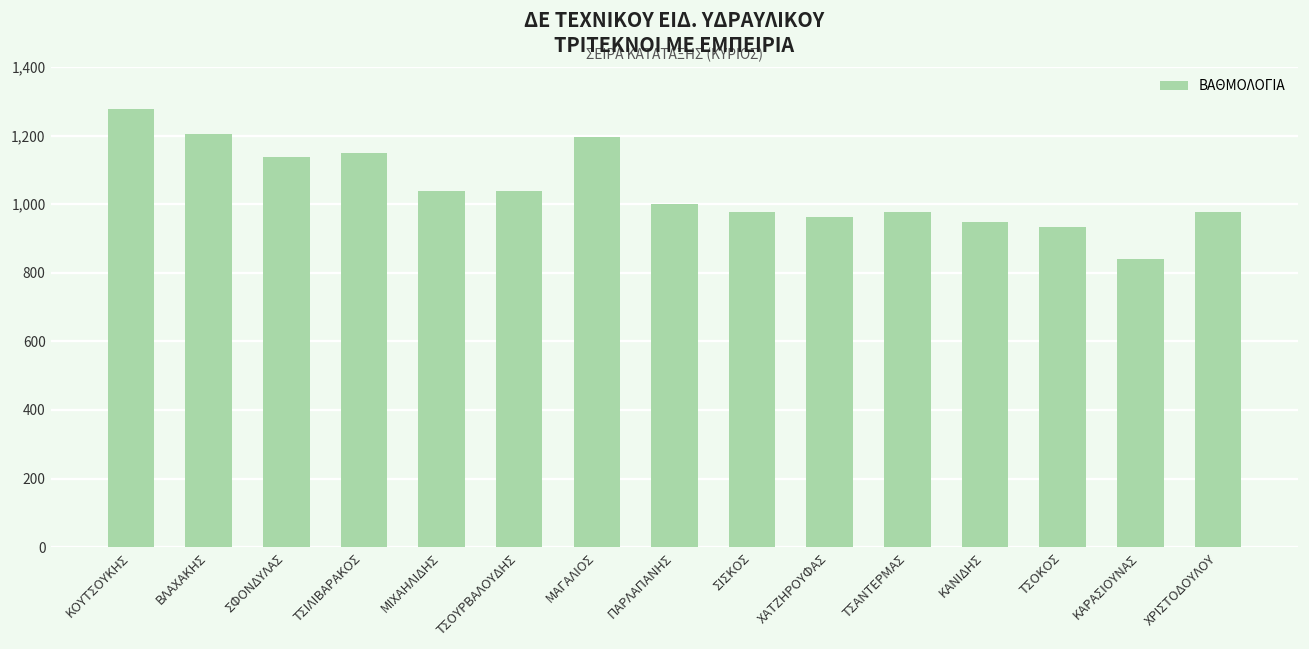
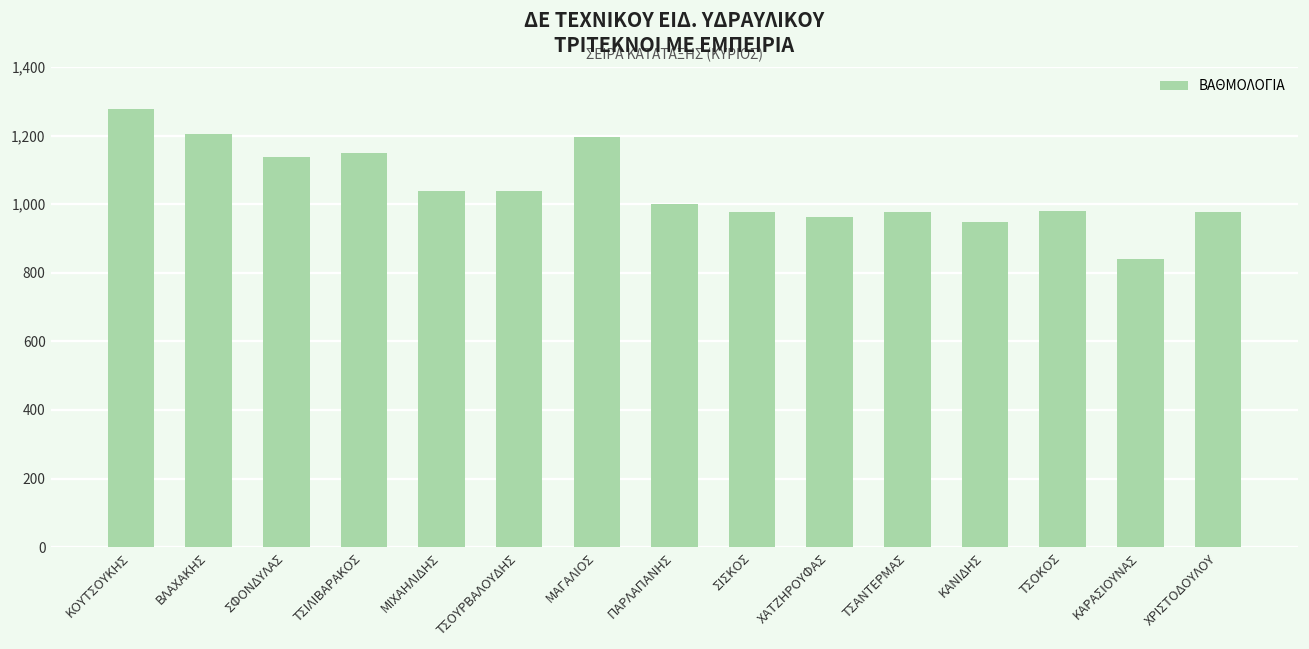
  {
    "ΚΟΥΤΣΟΥΚΗΣ": "1,280",
    "ΒΛΑΧΑΚΗΣ": "1,210",
    "ΣΦΟΝΔΥΛΑΣ": "1,140",
    "ΤΣΙΛΙΒΑΡΑΚΟΣ": "1,150",
    "ΜΙΧΑΗΛΙΔΗΣ": "1,040",
    "ΤΣΟΥΡΒΑΛΟΥΔΗΣ": "1,040",
    "ΜΑΓΑΛΙΟΣ": "1,200",
    "ΠΑΡΛΑΠΑΝΗΣ": "1,000",
    "ΣΙΣΚΟΣ": "980",
    "ΧΑΤΖΗΡΟΥΦΑΣ": "960",
    "ΤΣΑΝΤΕΡΜΑΣ": "980",
    "ΚΑΝΙΔΗΣ": "950",
-   "ΤΣΟΚΟΣ": "930",
+   "ΤΣΟΚΟΣ": "980",
    "ΚΑΡΑΣΙΟΥΝΑΣ": "840",
    "ΧΡΙΣΤΟΔΟΥΛΟΥ": "980"
  }
